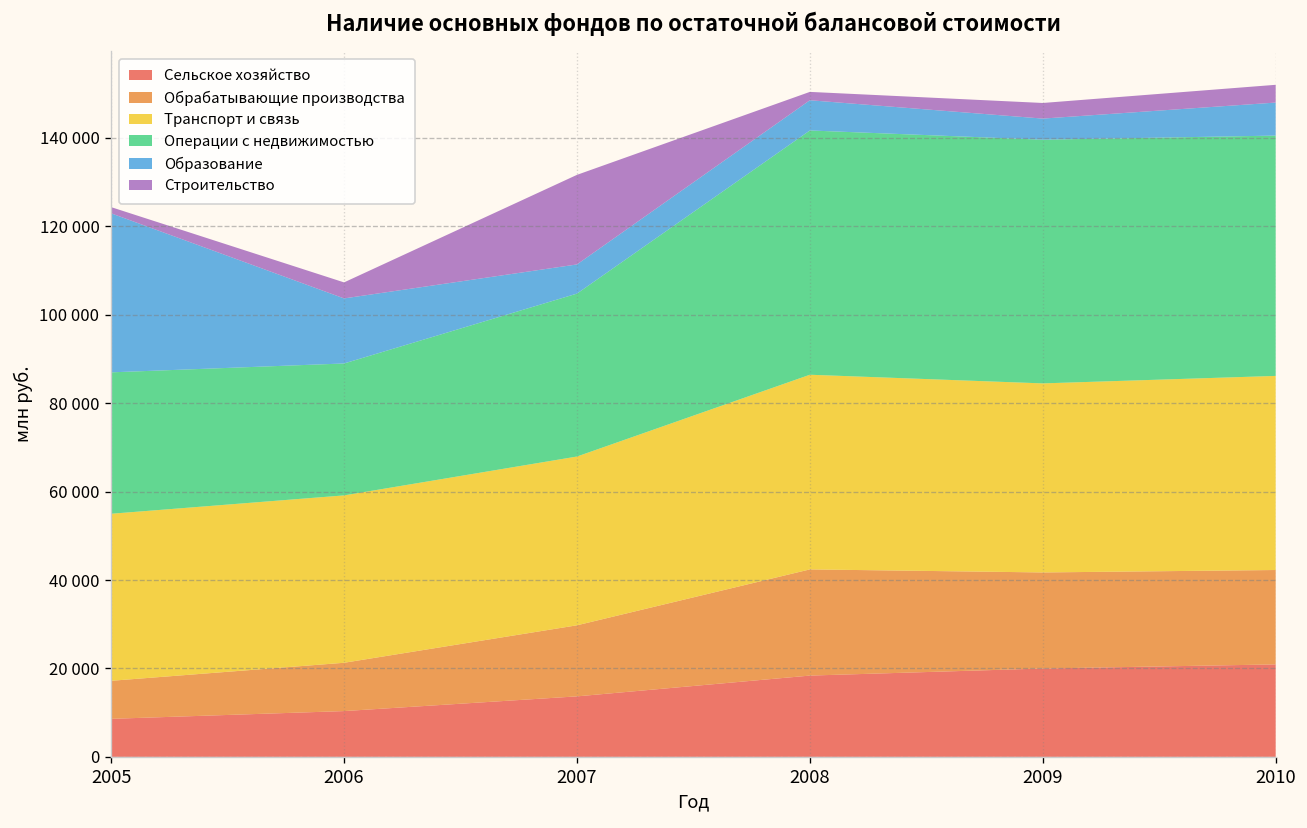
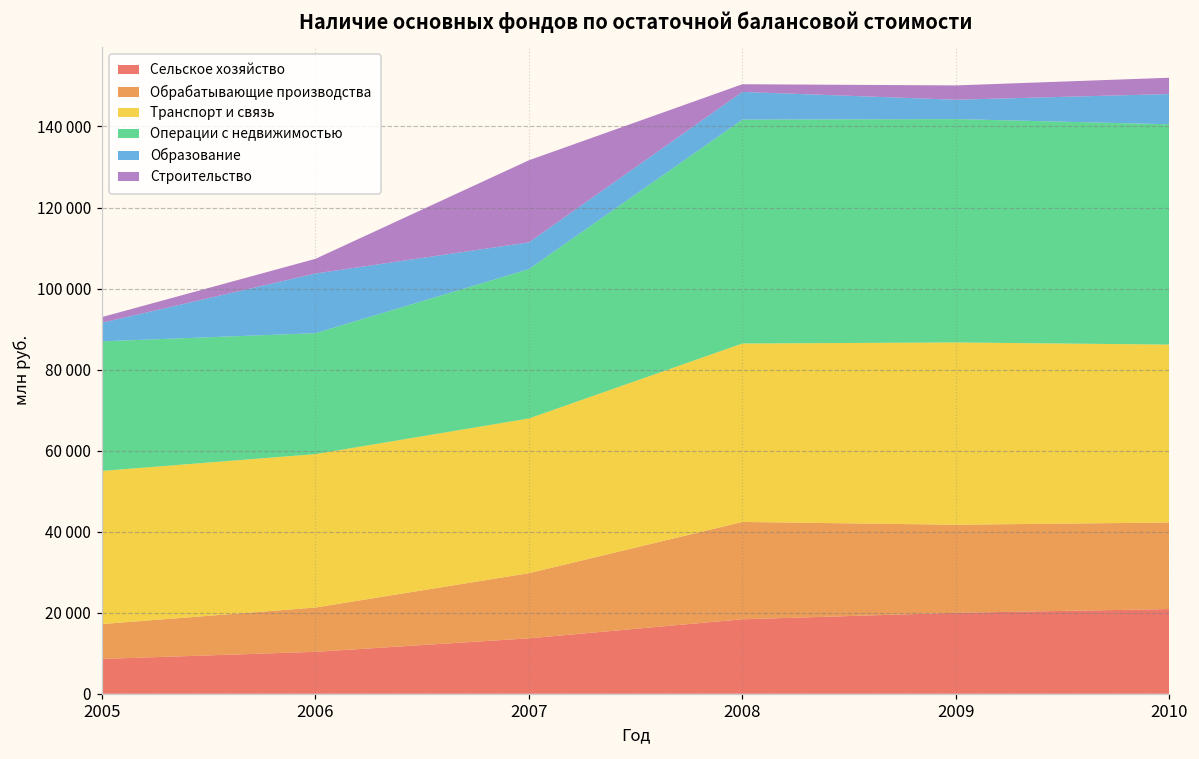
  {
    "Транспорт и связь": {
      "2005": 38000,
      "2006": 38000,
      "2007": 38000,
      "2008": 44000,
-     "2009": 43000,
+     "2009": 45000,
      "2010": 44000
    },
    "Операции с недвижимостью": {
      "2005": 32000,
      "2006": 30000,
      "2007": 37000,
      "2008": 55000,
      "2009": 55000,
      "2010": 54000
    },
    "Образование": {
-     "2005": 36000,
+     "2005": 5000,
      "2006": 15000,
      "2007": 7000,
      "2008": 7000,
      "2009": 5000,
      "2010": 7000
    },
    "Строительство": {
      "2005": 1000,
      "2006": 4000,
      "2007": 20000,
      "2008": 2000,
      "2009": 4000,
      "2010": 4000
    }
  }
